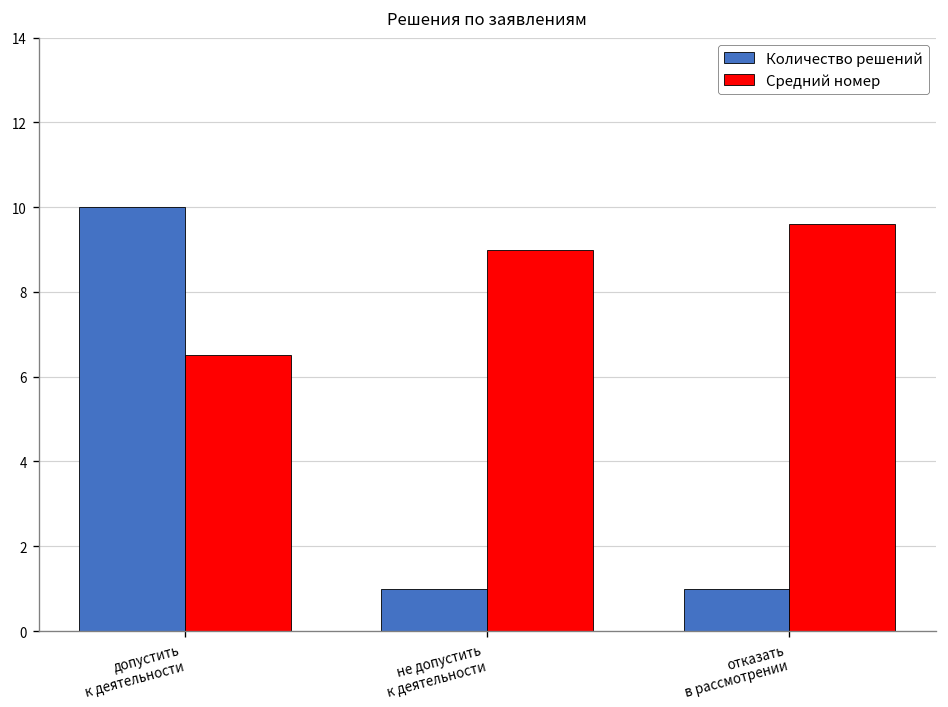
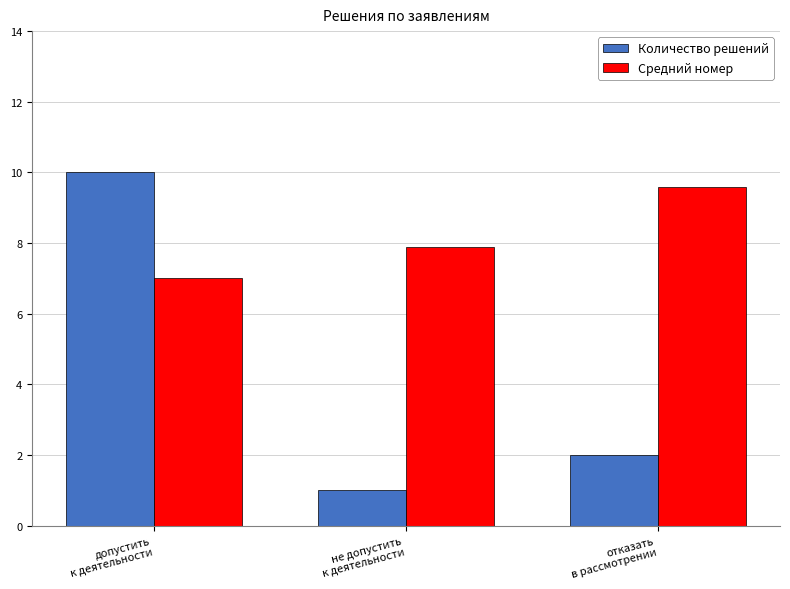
  {
    "Количество решений": {
      "допустить к деятельности": 10,
      "не допустить к деятельности": 1,
-     "отказать в рассмотрении": 1
+     "отказать в рассмотрении": 2
    },
    "Средний номер": {
-     "допустить к деятельности": 6.5,
-     "не допустить к деятельности": 9.0,
+     "допустить к деятельности": 7.0,
+     "не допустить к деятельности": 7.9,
      "отказать в рассмотрении": 9.6
    }
  }
